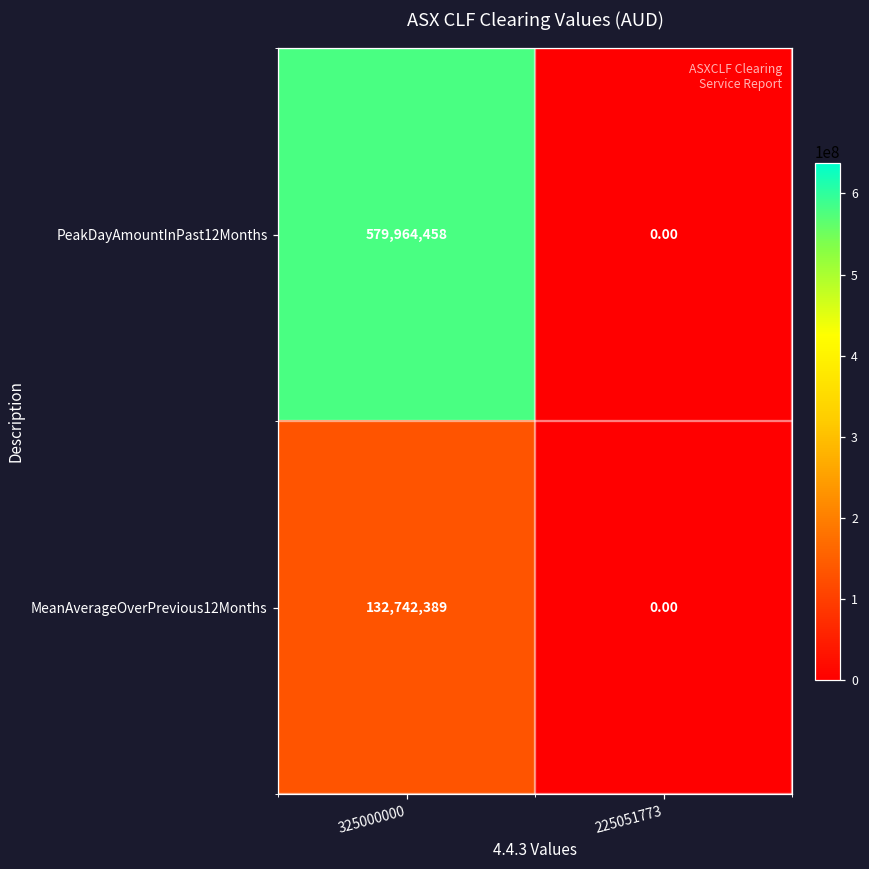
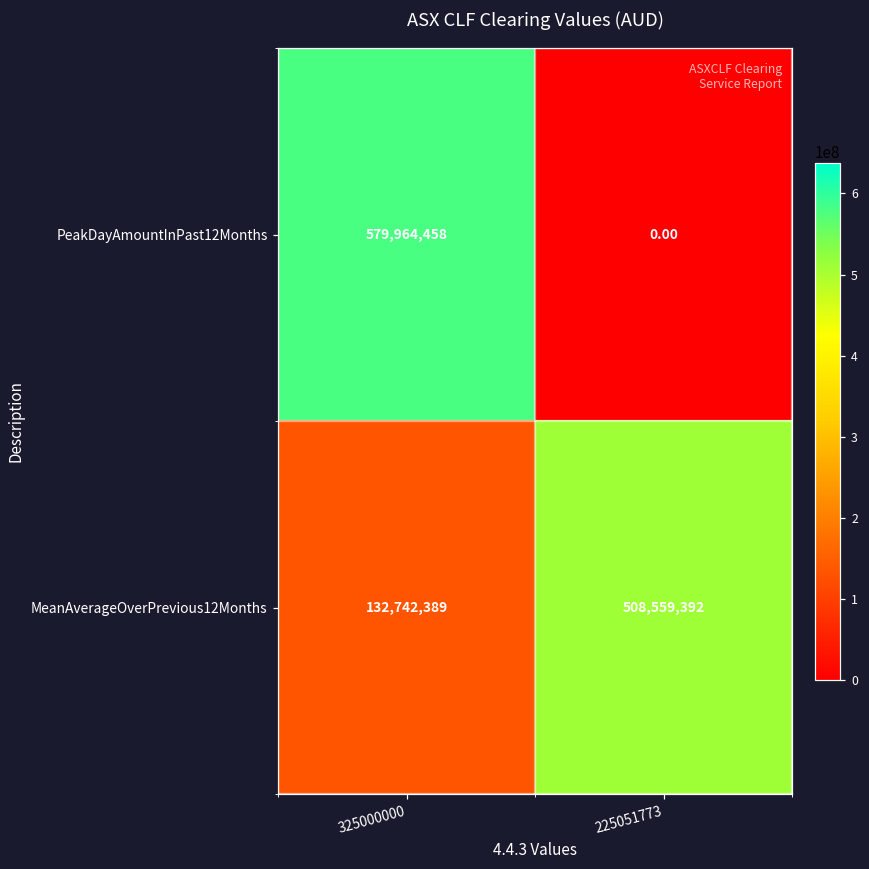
  {
    "PeakDayAmountInPast12Months": {
      "325000000": "579,964,458"
    },
    "MeanAverageOverPrevious12Months": {
      "325000000": "132,742,389",
-     "225051773": "0.00"
+     "225051773": "508,559,392"
    }
  }
